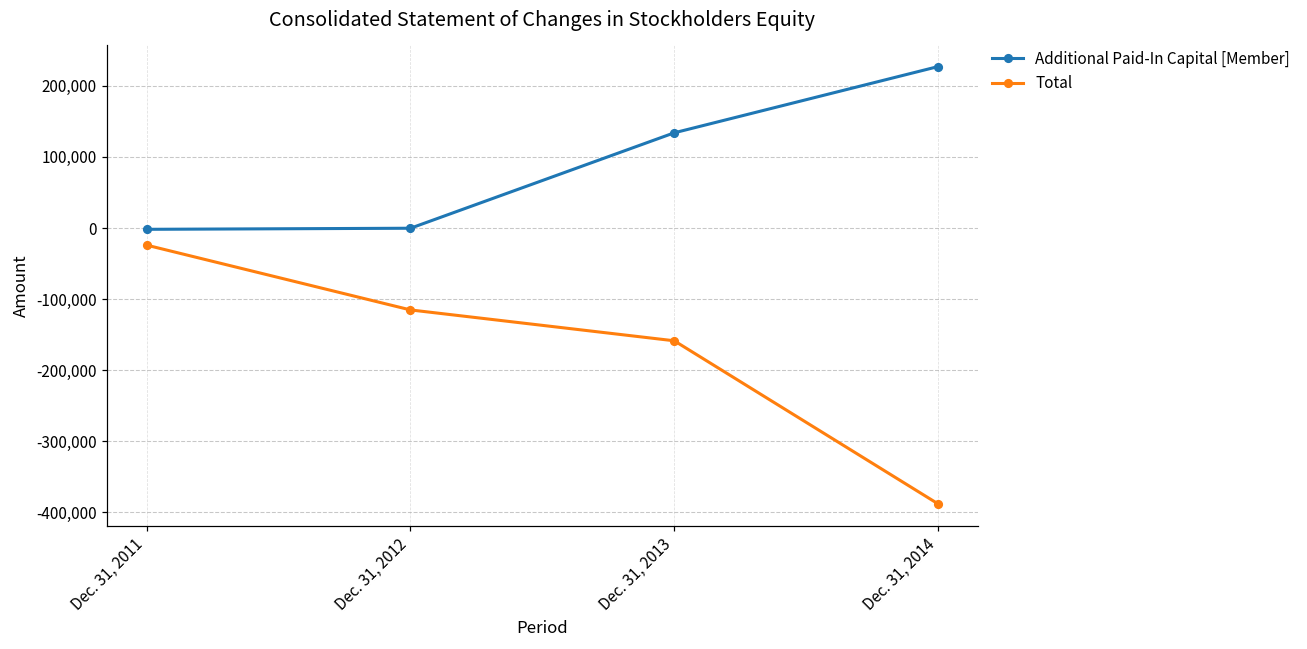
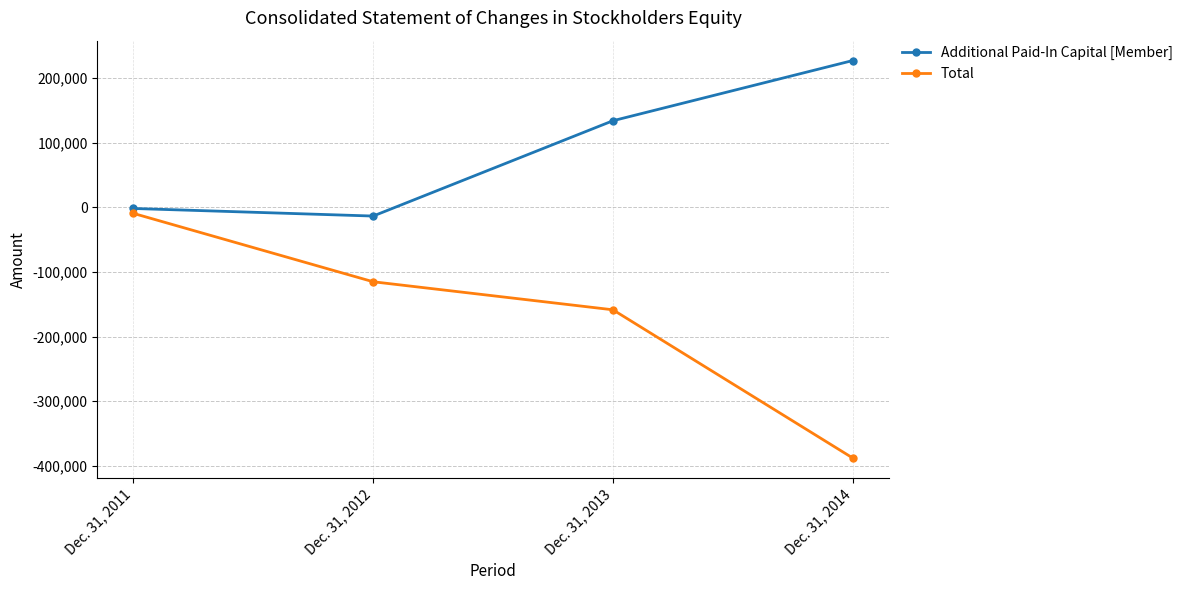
  {
    "Additional Paid-In Capital [Member]": {
      "Dec. 31, 2011": "0",
-     "Dec. 31, 2012": "0",
+     "Dec. 31, 2012": "-10,000",
      "Dec. 31, 2013": "130,000",
      "Dec. 31, 2014": "230,000"
    },
    "Total": {
-     "Dec. 31, 2011": "-20,000",
+     "Dec. 31, 2011": "-10,000",
      "Dec. 31, 2012": "-120,000",
      "Dec. 31, 2013": "-160,000",
      "Dec. 31, 2014": "-390,000"
    }
  }
